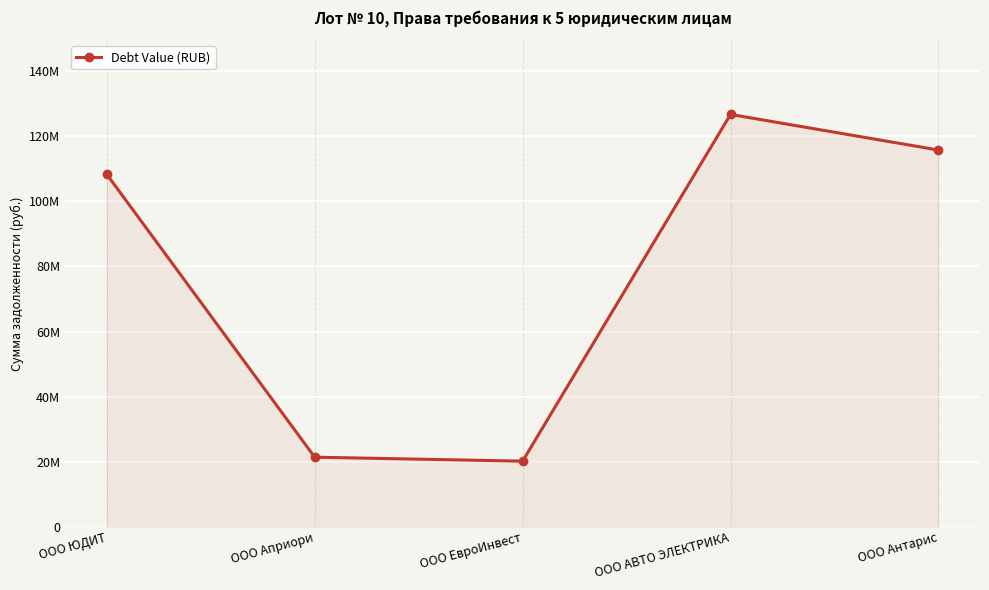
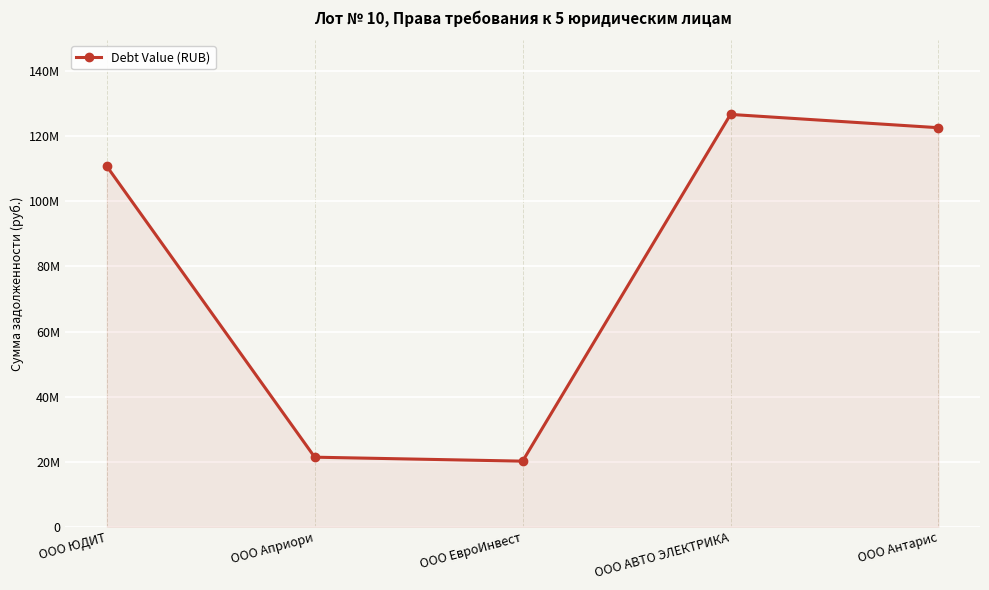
  {
-   "ООО ЮДИТ": "108М",
+   "ООО ЮДИТ": "111М",
    "ООО Априори": "21М",
    "ООО ЕвроИнвест": "20М",
    "ООО АВТО ЭЛЕКТРИКА": "127М",
-   "ООО Антарис": "116М"
+   "ООО Антарис": "123М"
  }
